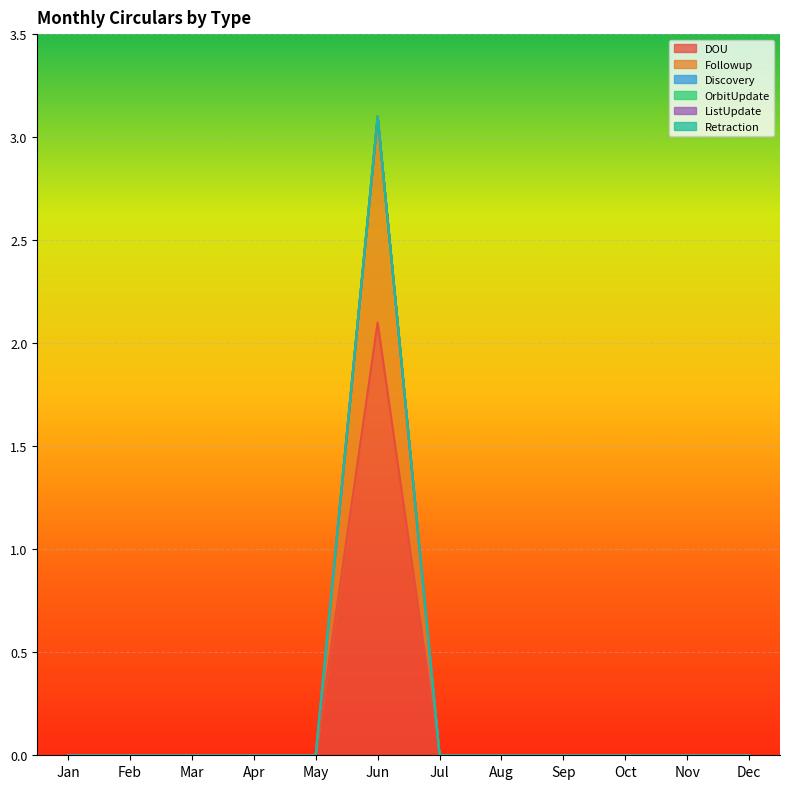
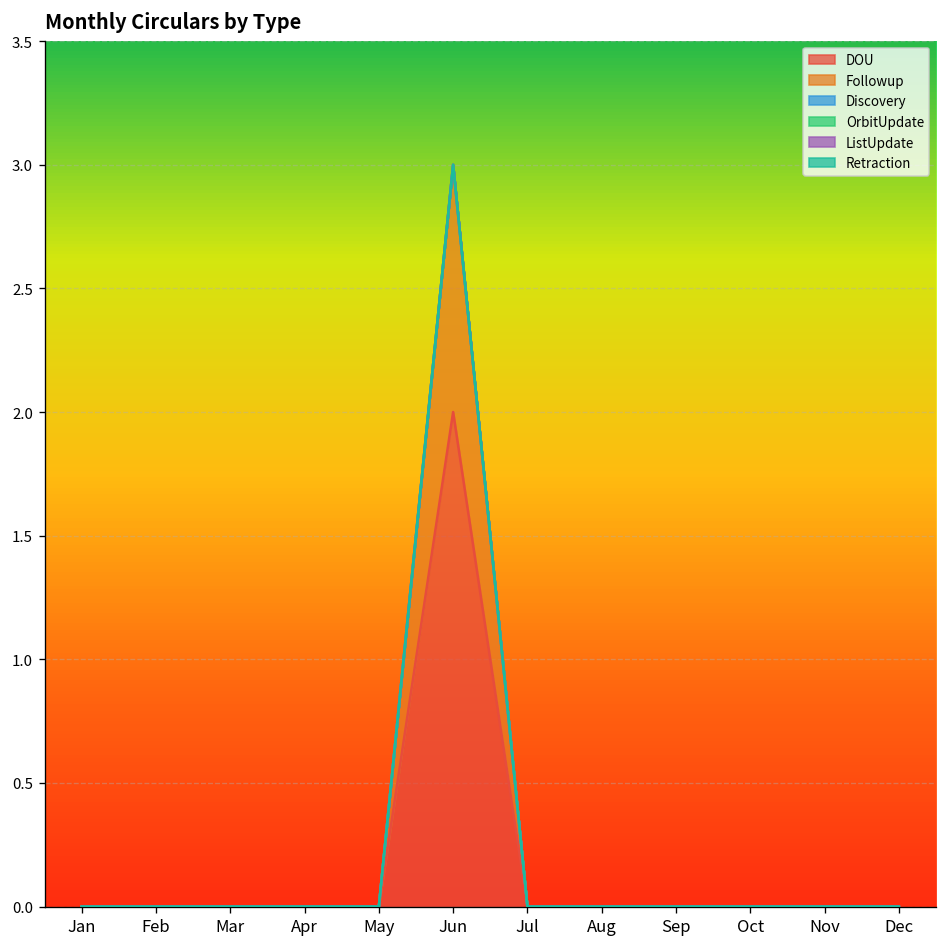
  {
    "DOU": {
-     "Jun": 2.1
+     "Jun": 2.0
    }
  }
